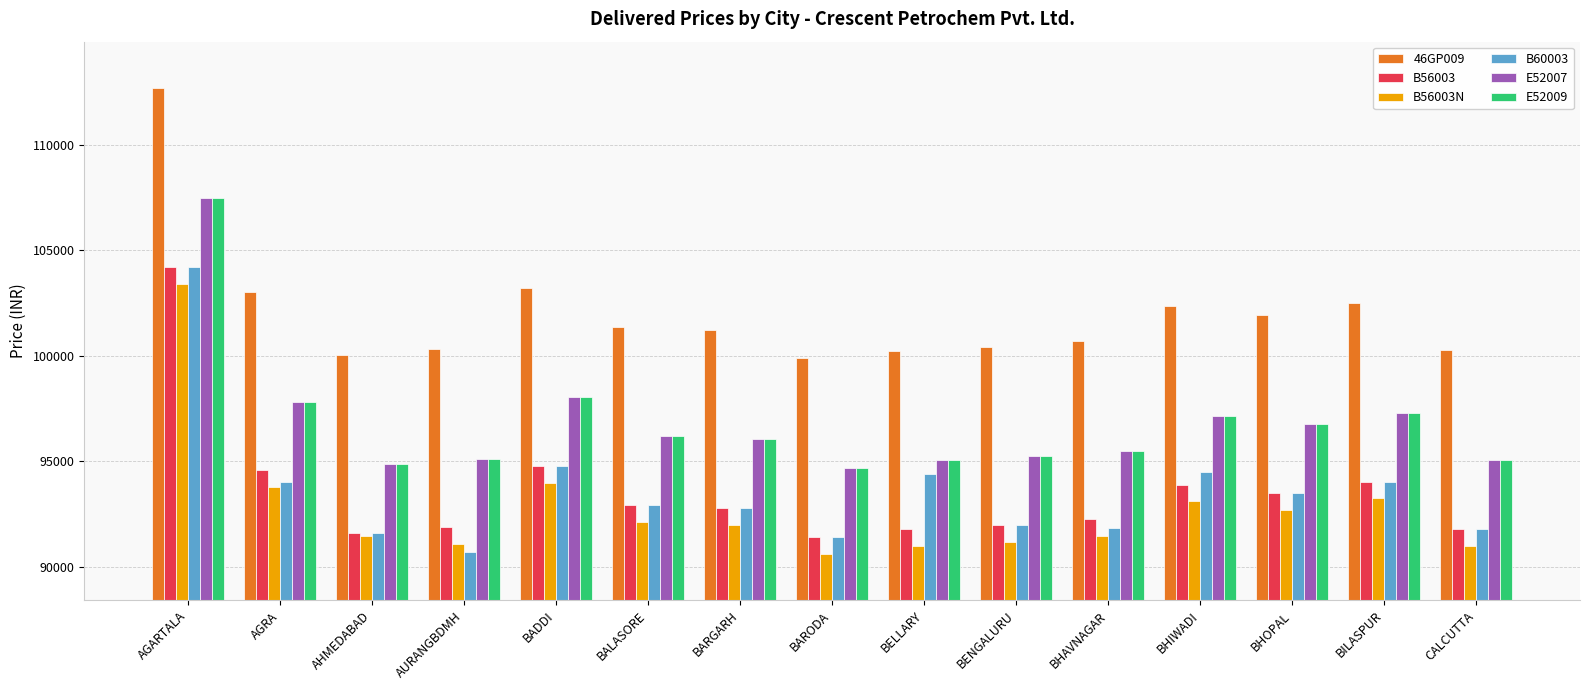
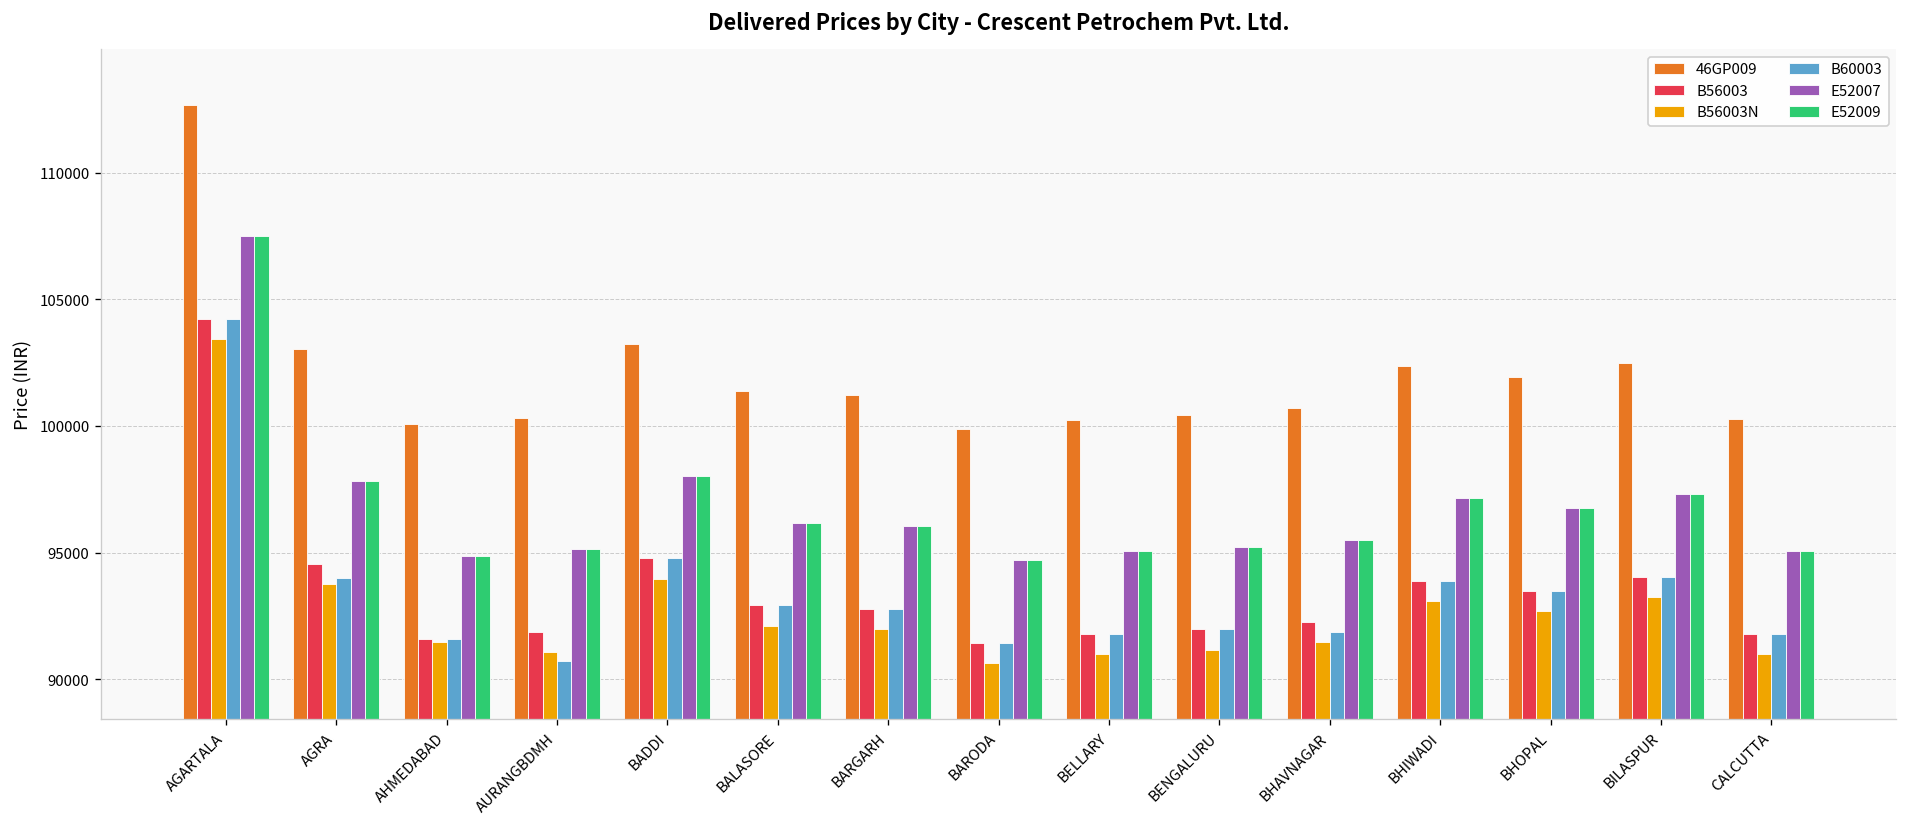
  {
    "B56003": {
      "AGARTALA": 104200,
      "AGRA": 94600,
      "AHMEDABAD": 91600,
      "AURANGBDMH": 91900,
      "BADDI": 94800,
      "BALASORE": 92900,
      "BARGARH": 92800,
      "BARODA": 91400,
      "BELLARY": 91800,
      "BENGALURU": 92000,
      "BHAVNAGAR": 92200,
      "BHIWADI": 93900,
      "BHOPAL": 93500,
      "BILASPUR": 94000,
      "CALCUTTA": 91800
    },
    "B60003": {
      "AGARTALA": 104200,
      "AGRA": 94000,
      "AHMEDABAD": 91600,
      "AURANGBDMH": 90700,
      "BADDI": 94800,
      "BALASORE": 92900,
      "BARGARH": 92800,
      "BARODA": 91400,
-     "BELLARY": 94400,
+     "BELLARY": 91800,
      "BENGALURU": 92000,
      "BHAVNAGAR": 91900,
-     "BHIWADI": 94500,
+     "BHIWADI": 93900,
      "BHOPAL": 93500,
      "BILASPUR": 94000,
      "CALCUTTA": 91800
    },
    "E52007": {
      "AGARTALA": 107500,
      "AGRA": 97800,
      "AHMEDABAD": 94900,
      "AURANGBDMH": 95100,
      "BADDI": 98000,
      "BALASORE": 96200,
      "BARGARH": 96000,
      "BARODA": 94700,
      "BELLARY": 95000,
      "BENGALURU": 95200,
      "BHAVNAGAR": 95500,
      "BHIWADI": 97200,
      "BHOPAL": 96800,
      "BILASPUR": 97300,
      "CALCUTTA": 95100
    },
    "E52009": {
      "AGARTALA": 107500,
      "AGRA": 97800,
      "AHMEDABAD": 94900,
      "AURANGBDMH": 95100,
      "BADDI": 98000,
      "BALASORE": 96200,
      "BARGARH": 96000,
      "BARODA": 94700,
      "BELLARY": 95000,
      "BENGALURU": 95200,
      "BHAVNAGAR": 95500,
      "BHIWADI": 97200,
      "BHOPAL": 96800,
      "BILASPUR": 97300,
      "CALCUTTA": 95100
    }
  }
